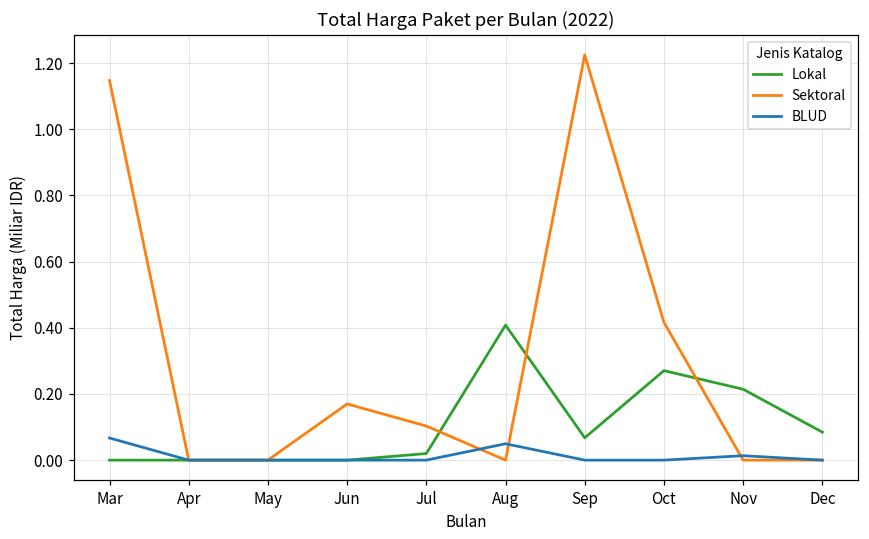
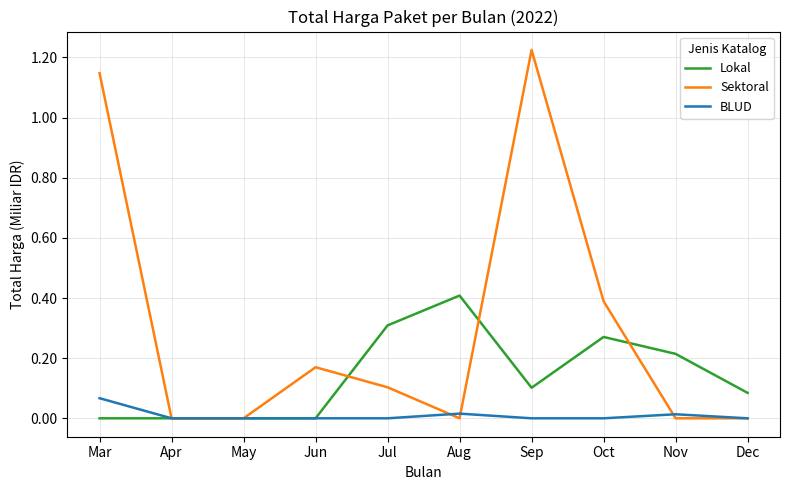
  {
    "Lokal": {
      "Mar": 0.00,
-     "Jul": 0.02,
+     "Jul": 0.31,
      "Aug": 0.41,
-     "Sep": 0.07,
+     "Sep": 0.10,
      "Oct": 0.27,
      "Nov": 0.21,
      "Dec": 0.08
    },
    "Sektoral": {
      "Mar": 1.15,
      "Jun": 0.17,
      "Jul": 0.10,
      "Aug": 0.00,
      "Sep": 1.22,
-     "Oct": 0.42,
+     "Oct": 0.39,
      "Nov": 0.00
    },
    "BLUD": {
      "Mar": 0.07,
      "Jul": 0.00,
-     "Aug": 0.05,
+     "Aug": 0.02,
      "Sep": 0.00,
      "Oct": 0.00,
      "Nov": 0.01
    }
  }
